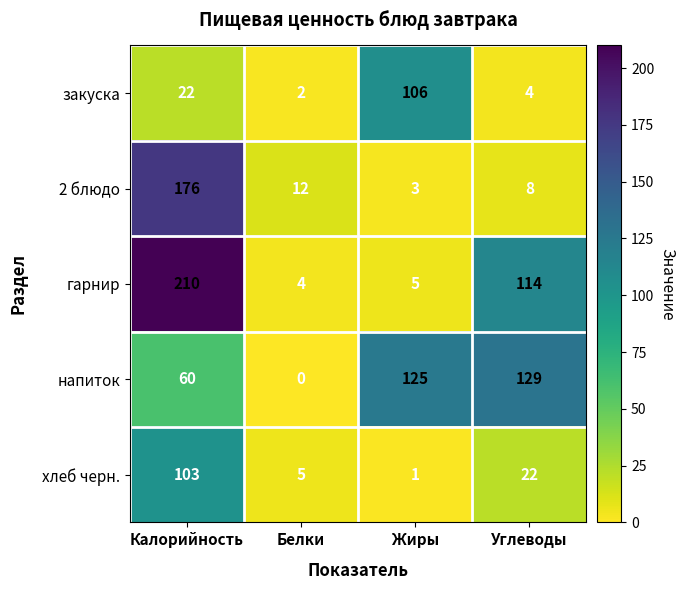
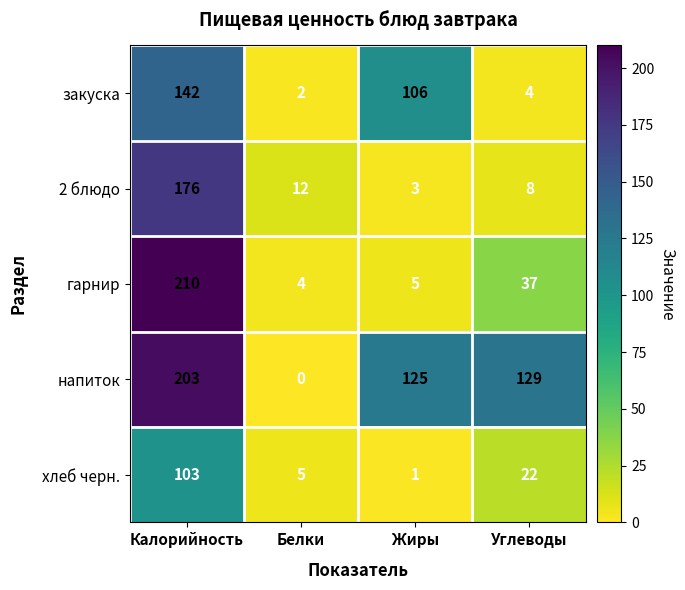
  {
    "закуска": {
-     "Калорийность": 22,
+     "Калорийность": 142,
      "Белки": 2,
      "Жиры": 106,
      "Углеводы": 4
    },
    "2 блюдо": {
      "Калорийность": 176,
      "Белки": 12,
      "Жиры": 3,
      "Углеводы": 8
    },
    "гарнир": {
      "Калорийность": 210,
      "Белки": 4,
      "Жиры": 5,
-     "Углеводы": 114
+     "Углеводы": 37
    },
    "напиток": {
-     "Калорийность": 60,
+     "Калорийность": 203,
      "Белки": 0,
      "Жиры": 125,
      "Углеводы": 129
    },
    "хлеб черн.": {
      "Калорийность": 103,
      "Белки": 5,
      "Жиры": 1,
      "Углеводы": 22
    }
  }
